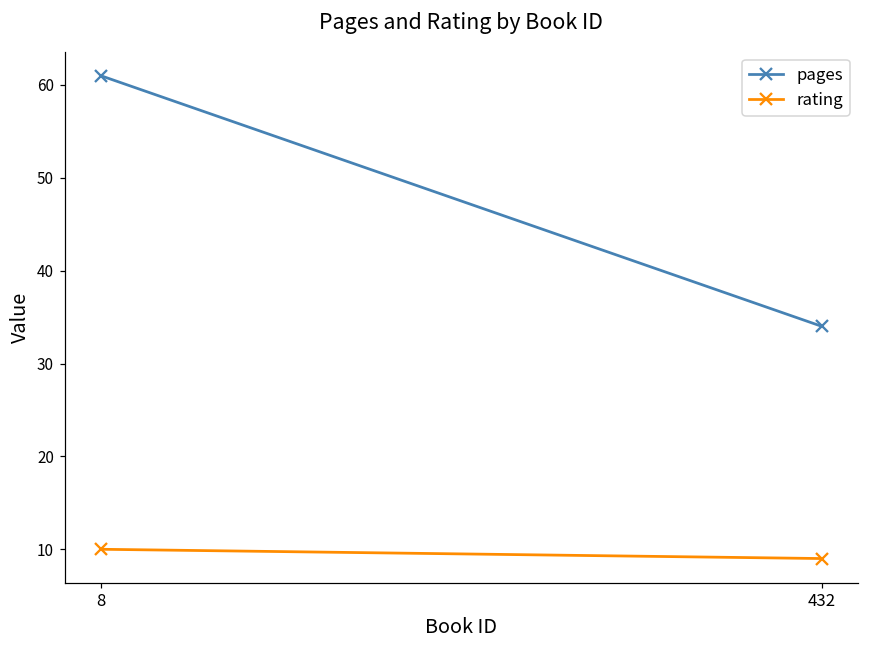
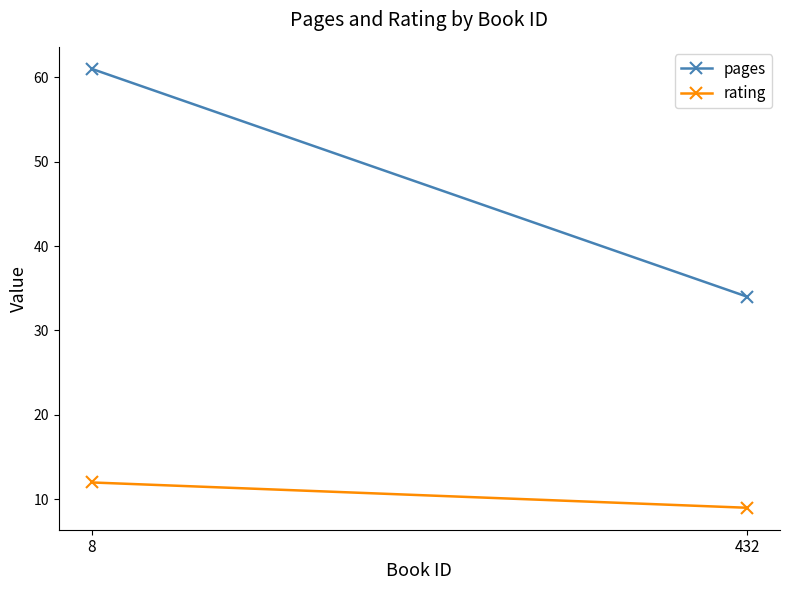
  {
    "pages": {
      "8": 61,
      "432": 34
    },
    "rating": {
-     "8": 10,
+     "8": 12,
      "432": 9
    }
  }
